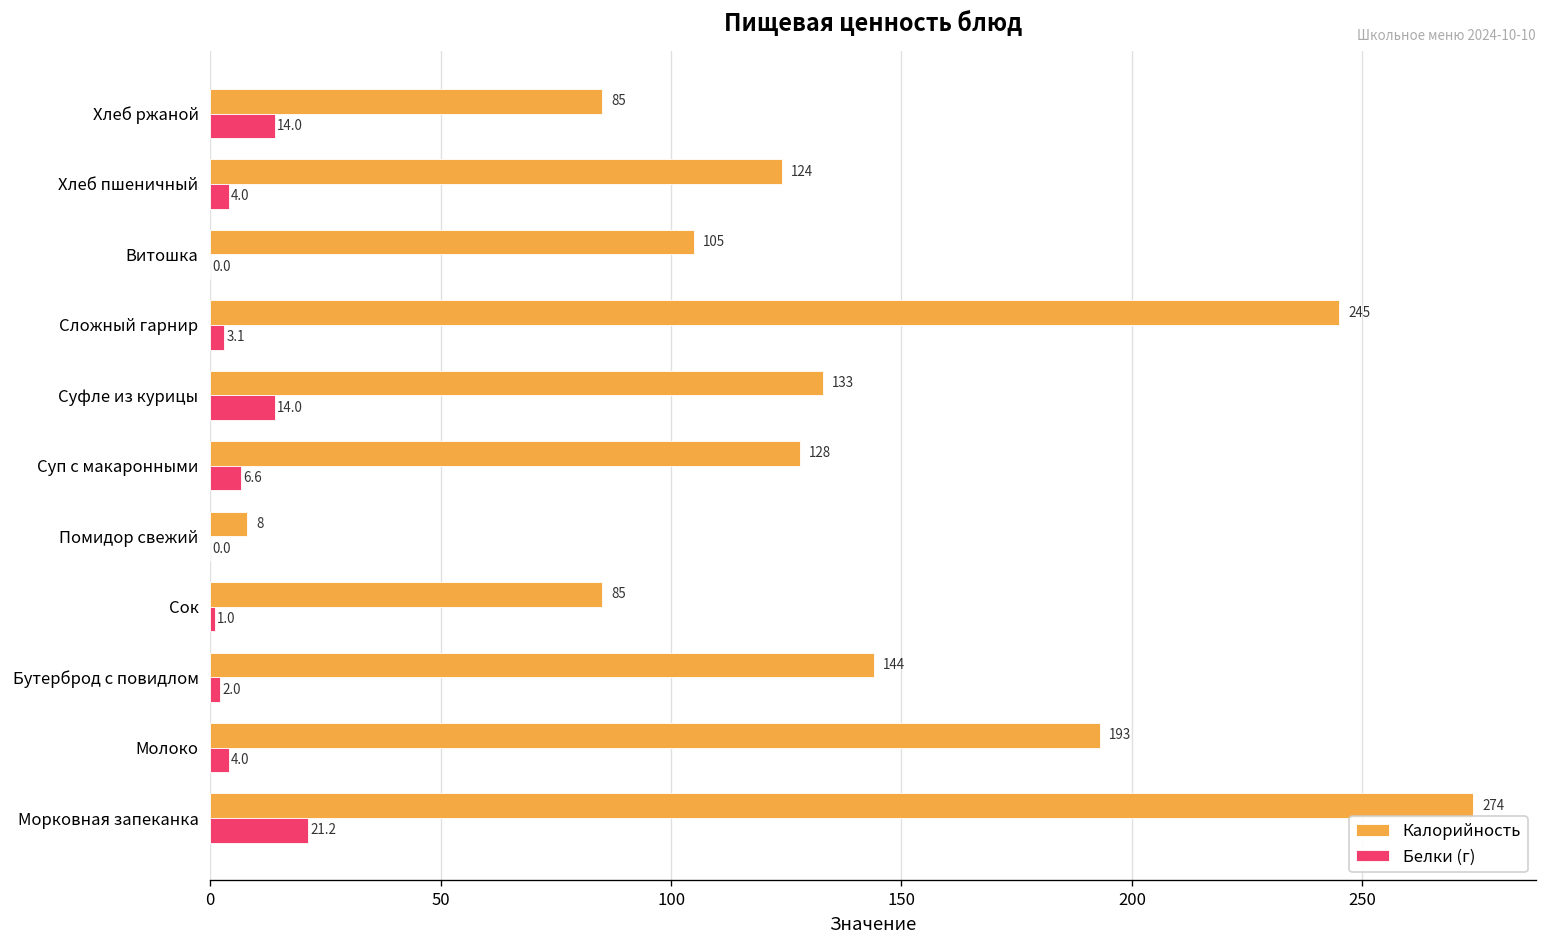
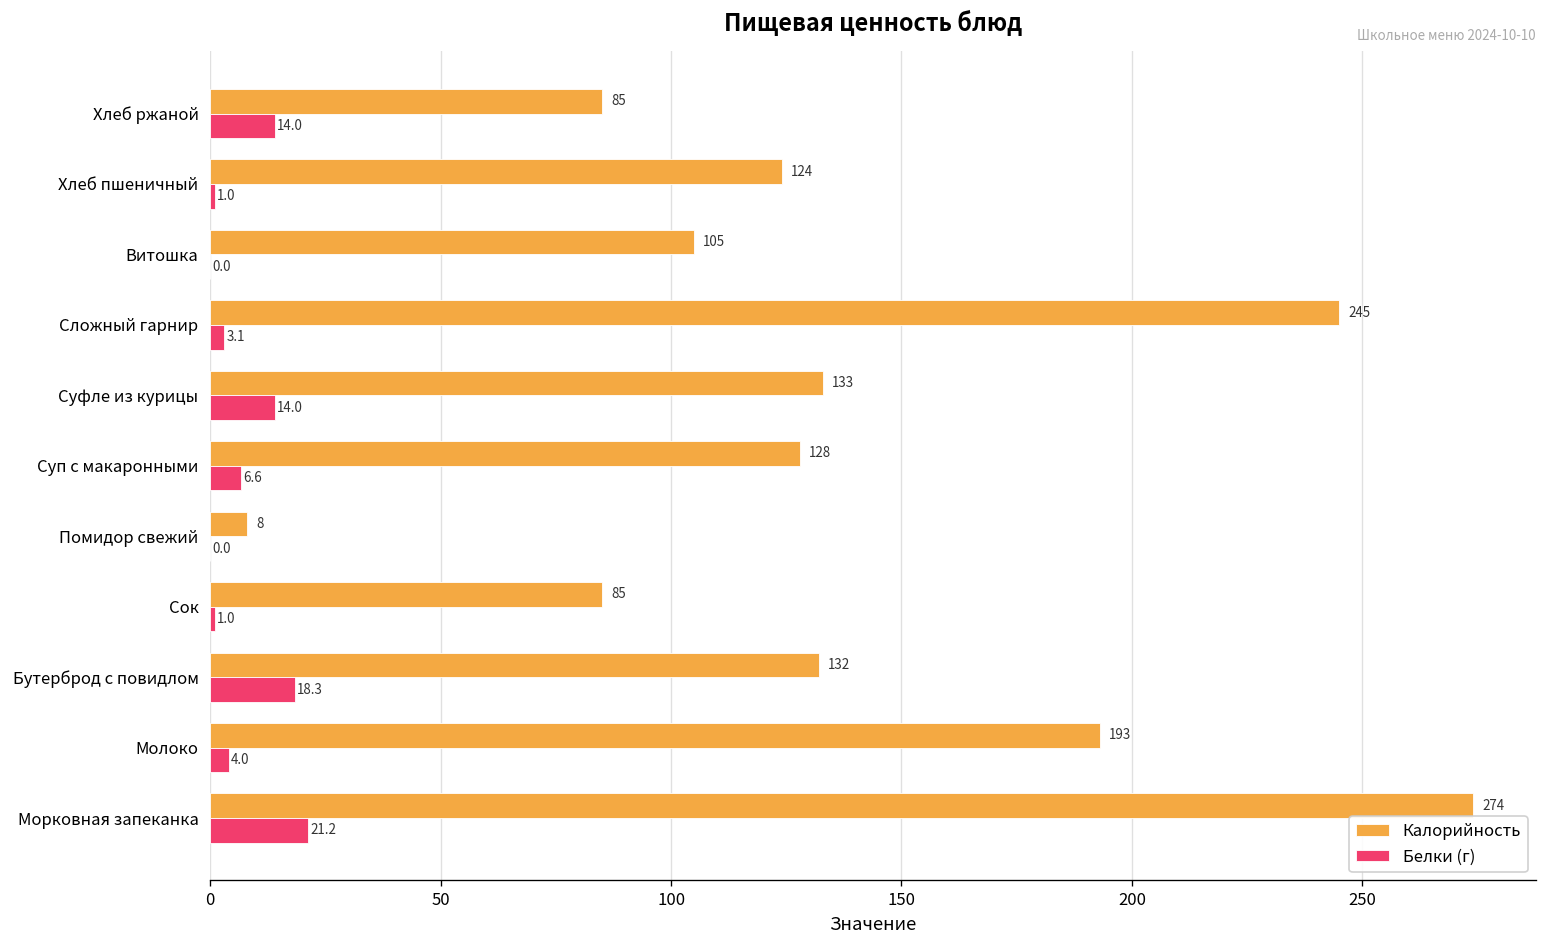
  {
    "Калорийность": {
      "Хлеб ржаной": 85,
      "Хлеб пшеничный": 124,
      "Витошка": 105,
      "Сложный гарнир": 245,
      "Суфле из курицы": 133,
      "Суп с макаронными": 128,
      "Помидор свежий": 8,
      "Сок": 85,
-     "Бутерброд с повидлом": 144,
+     "Бутерброд с повидлом": 132,
      "Молоко": 193,
      "Морковная запеканка": 274
    },
    "Белки (г)": {
      "Хлеб ржаной": 14.0,
-     "Хлеб пшеничный": 4.0,
+     "Хлеб пшеничный": 1.0,
      "Витошка": 0.0,
      "Сложный гарнир": 3.1,
      "Суфле из курицы": 14.0,
      "Суп с макаронными": 6.6,
      "Помидор свежий": 0.0,
      "Сок": 1.0,
-     "Бутерброд с повидлом": 2.0,
+     "Бутерброд с повидлом": 18.3,
      "Молоко": 4.0,
      "Морковная запеканка": 21.2
    }
  }
